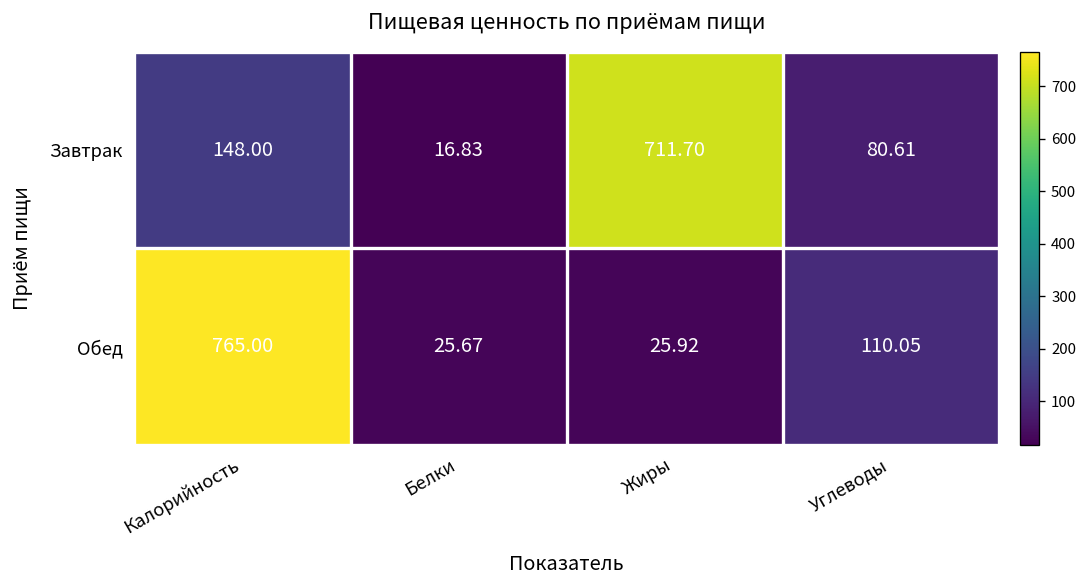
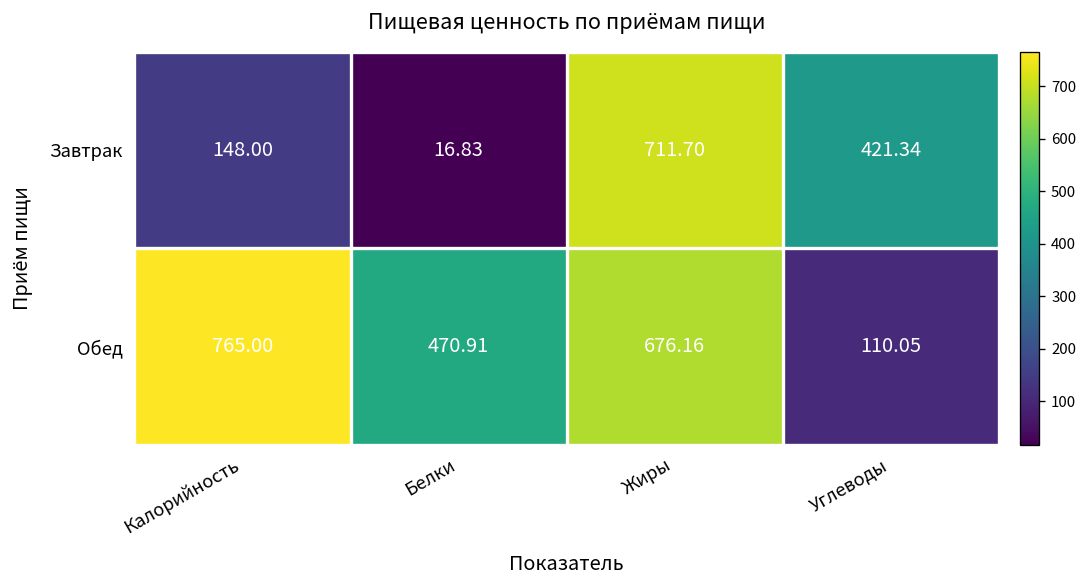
  {
    "Завтрак": {
      "Калорийность": 148.00,
      "Белки": 16.83,
      "Жиры": 711.70,
-     "Углеводы": 80.61
+     "Углеводы": 421.34
    },
    "Обед": {
      "Калорийность": 765.00,
-     "Белки": 25.67,
-     "Жиры": 25.92,
+     "Белки": 470.91,
+     "Жиры": 676.16,
      "Углеводы": 110.05
    }
  }
